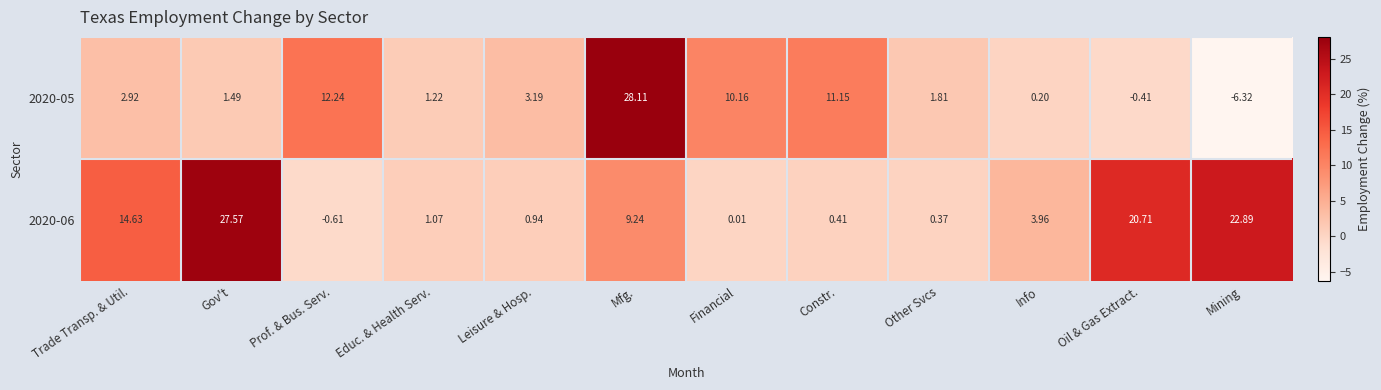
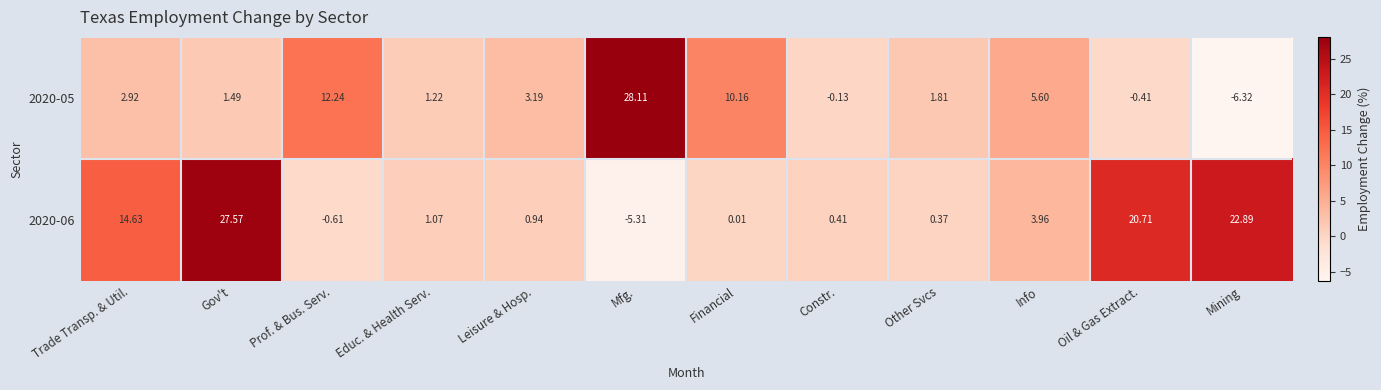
  {
    "2020-05": {
      "Trade Transp. & Util.": 2.92,
      "Gov't": 1.49,
      "Prof. & Bus. Serv.": 12.24,
      "Educ. & Health Serv.": 1.22,
      "Leisure & Hosp.": 3.19,
      "Mfg.": 28.11,
      "Financial": 10.16,
-     "Constr.": 11.15,
+     "Constr.": -0.13,
      "Other Svcs": 1.81,
-     "Info": 0.20,
+     "Info": 5.60,
      "Oil & Gas Extract.": -0.41,
      "Mining": -6.32
    },
    "2020-06": {
      "Trade Transp. & Util.": 14.63,
      "Gov't": 27.57,
      "Prof. & Bus. Serv.": -0.61,
      "Educ. & Health Serv.": 1.07,
      "Leisure & Hosp.": 0.94,
-     "Mfg.": 9.24,
+     "Mfg.": -5.31,
      "Financial": 0.01,
      "Constr.": 0.41,
      "Other Svcs": 0.37,
      "Info": 3.96,
      "Oil & Gas Extract.": 20.71,
      "Mining": 22.89
    }
  }
